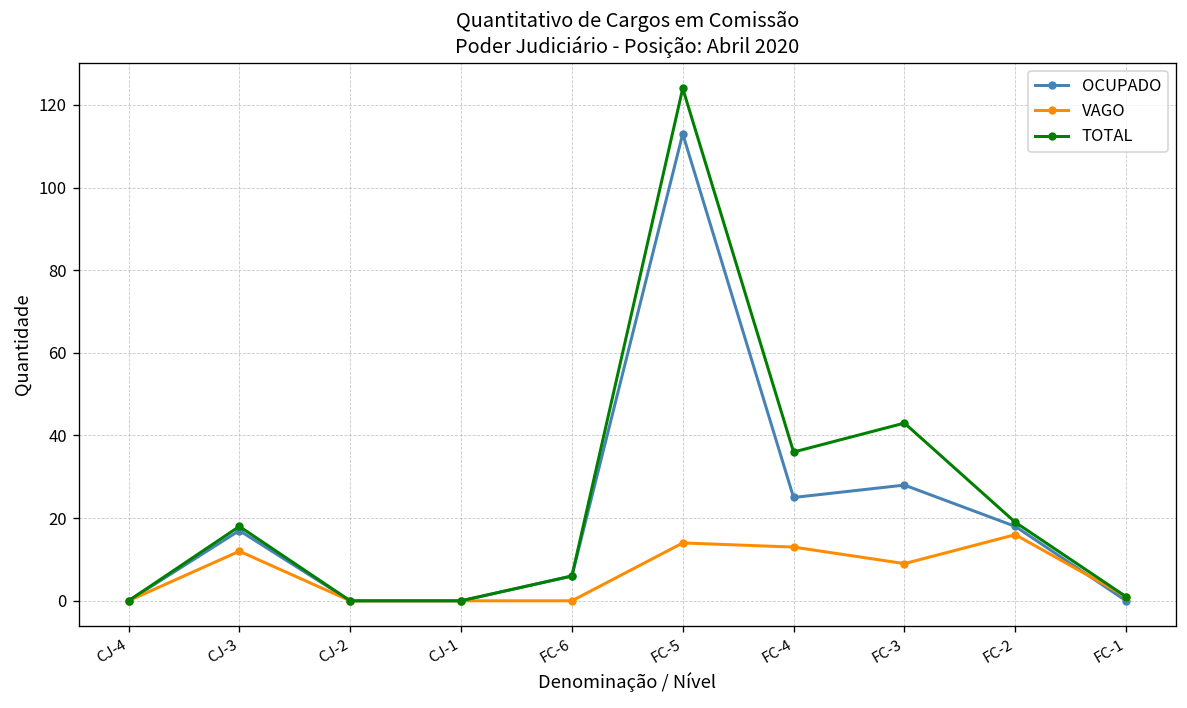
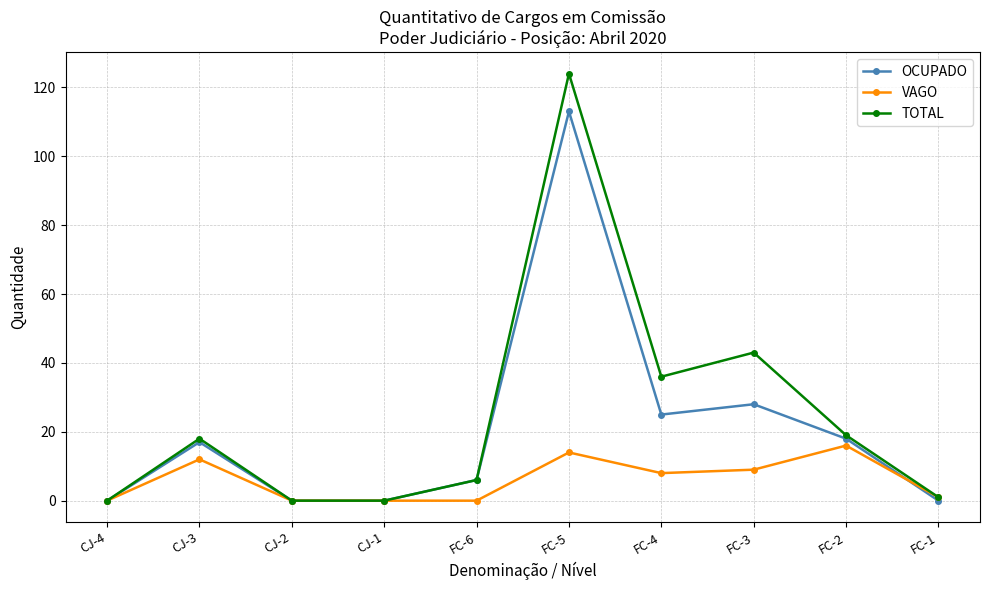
  {
    "OCUPADO": {
      "CJ-3": 17,
      "FC-5": 113,
      "FC-4": 25,
      "FC-3": 28,
      "FC-2": 18,
      "FC-1": 0
    },
    "VAGO": {
      "CJ-3": 12,
      "FC-6": 0,
      "FC-5": 14,
-     "FC-4": 13,
+     "FC-4": 8,
      "FC-3": 9,
      "FC-2": 16
    },
    "TOTAL": {
      "CJ-3": 18,
      "FC-5": 124,
      "FC-4": 36,
      "FC-3": 43,
      "FC-2": 19
    }
  }
